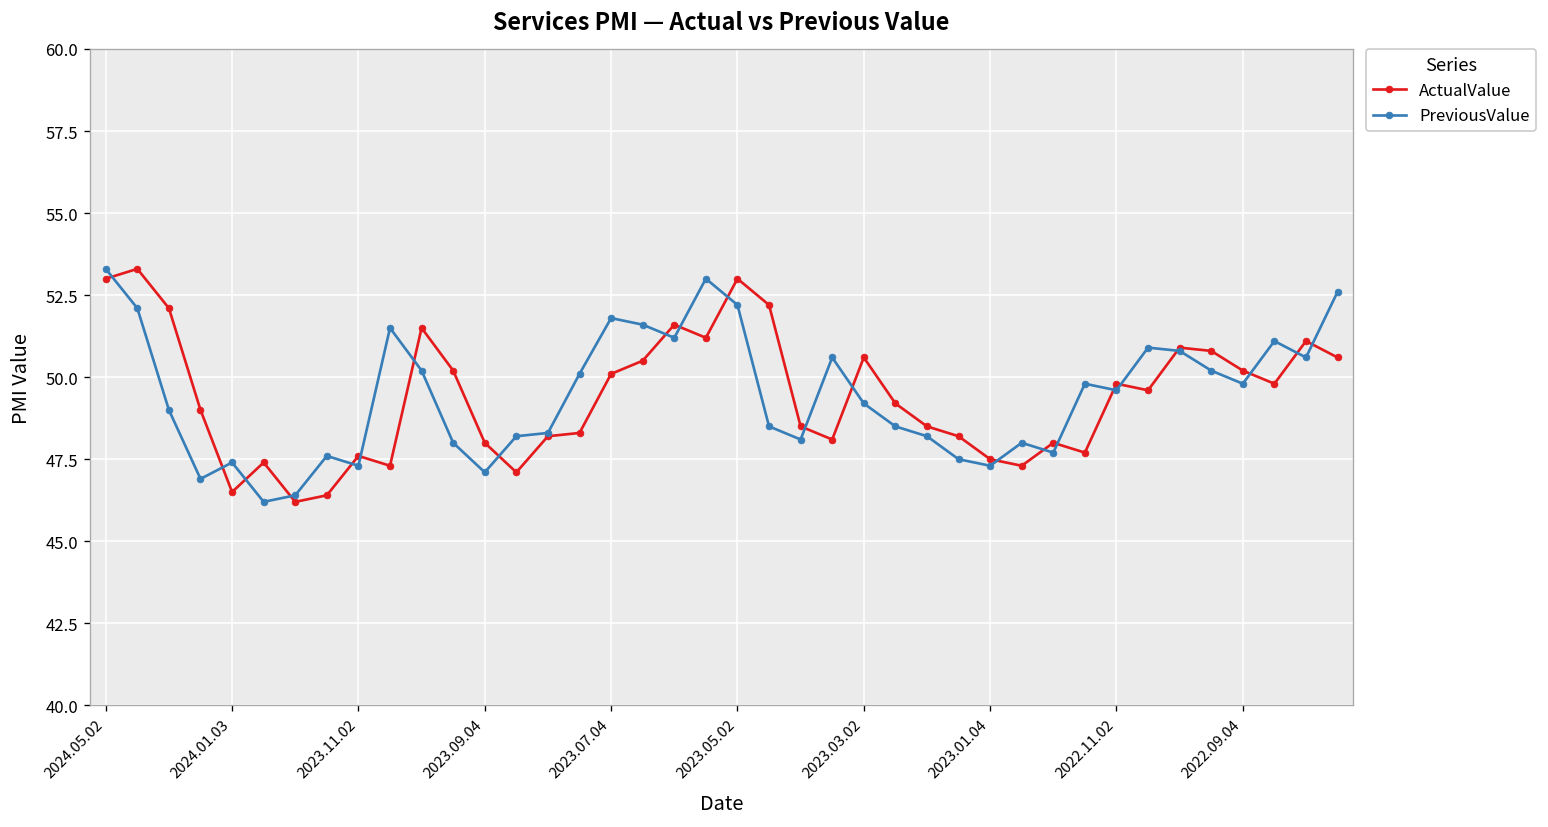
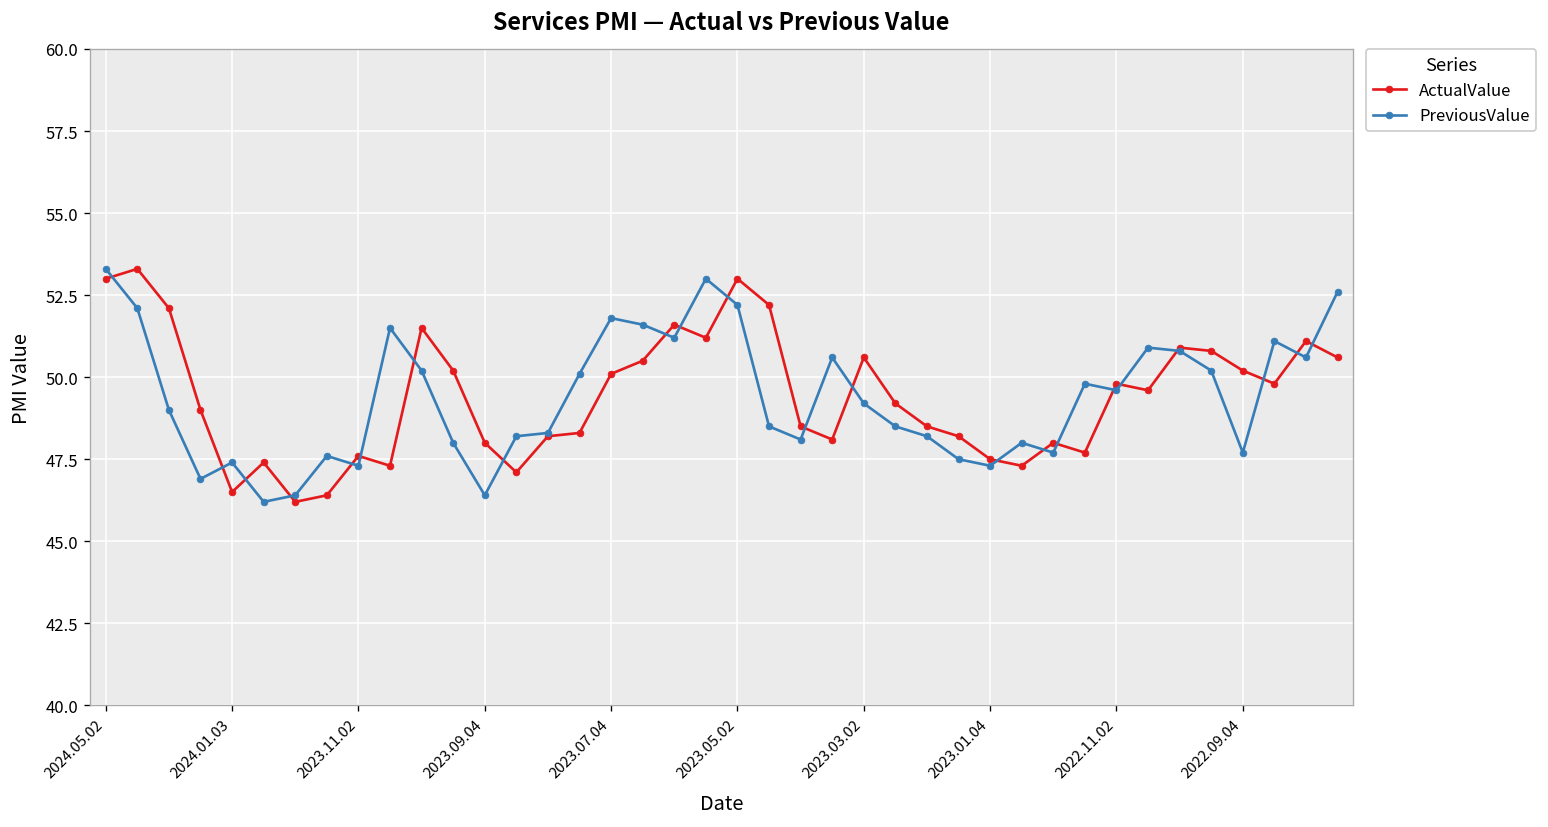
  {
    "ActualValue": {
      "2024.05.02": 53.0,
      "2024.01.03": 46.5,
      "2023.11.02": 47.6,
      "2023.09.04": 48.0,
      "2023.07.04": 50.1,
      "2023.05.02": 53.0,
      "2023.03.02": 50.6,
      "2023.01.04": 47.5,
      "2022.11.02": 49.8,
      "2022.09.04": 50.2
    },
    "PreviousValue": {
      "2024.05.02": 53.3,
      "2024.01.03": 47.4,
      "2023.11.02": 47.3,
-     "2023.09.04": 47.1,
+     "2023.09.04": 46.4,
      "2023.07.04": 51.8,
      "2023.05.02": 52.2,
      "2023.03.02": 49.2,
      "2023.01.04": 47.3,
      "2022.11.02": 49.6,
-     "2022.09.04": 49.8
+     "2022.09.04": 47.7
    }
  }
